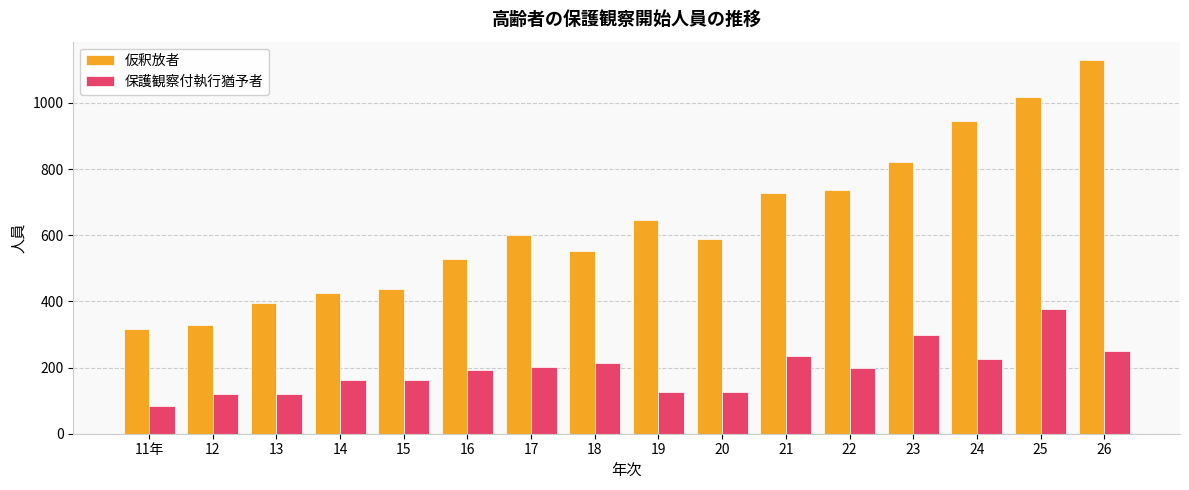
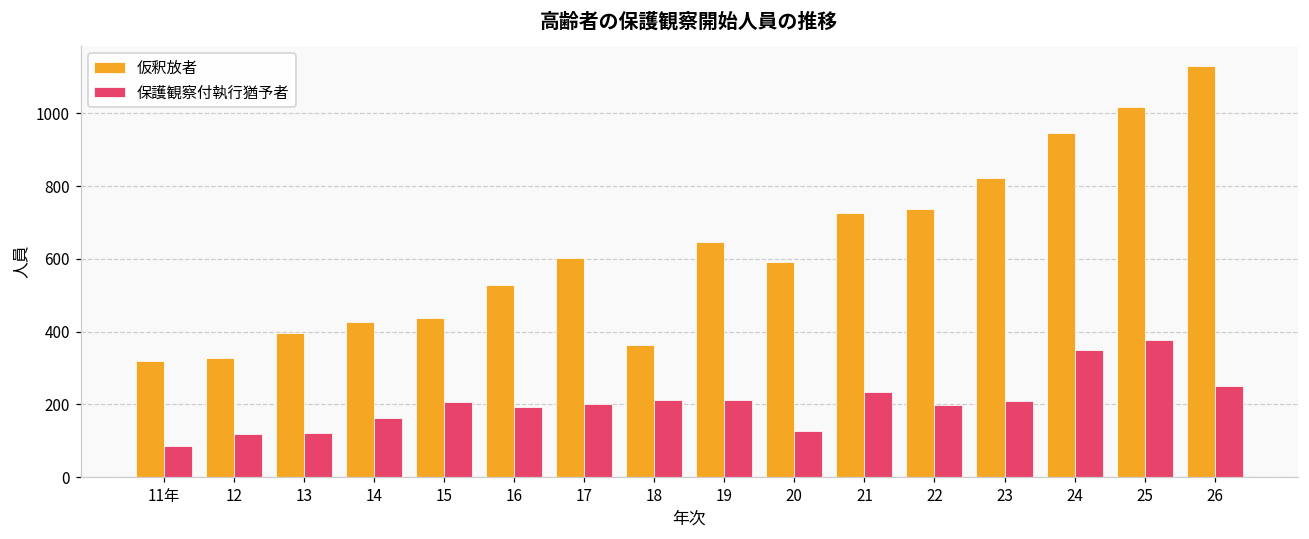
  {
    "仮釈放者": {
      "11年": 320,
      "12": 330,
      "13": 400,
      "14": 430,
      "15": 440,
      "16": 530,
      "17": 600,
-     "18": 550,
+     "18": 360,
      "19": 650,
      "20": 590,
      "21": 730,
      "22": 740,
      "23": 820,
      "24": 950,
      "25": 1020,
      "26": 1130
    },
    "保護観察付執行猶予者": {
      "11年": 90,
      "12": 120,
      "13": 120,
      "14": 160,
-     "15": 160,
+     "15": 210,
      "16": 190,
      "17": 200,
      "18": 210,
-     "19": 130,
+     "19": 210,
      "20": 130,
      "21": 230,
      "22": 200,
-     "23": 300,
-     "24": 230,
+     "23": 210,
+     "24": 350,
      "25": 380,
      "26": 250
    }
  }
